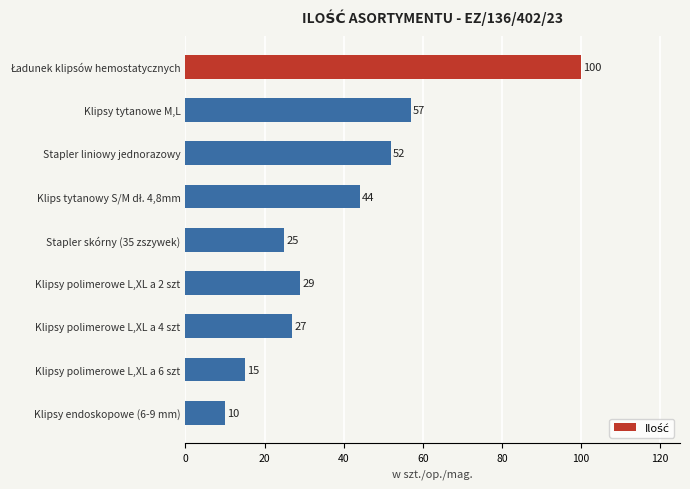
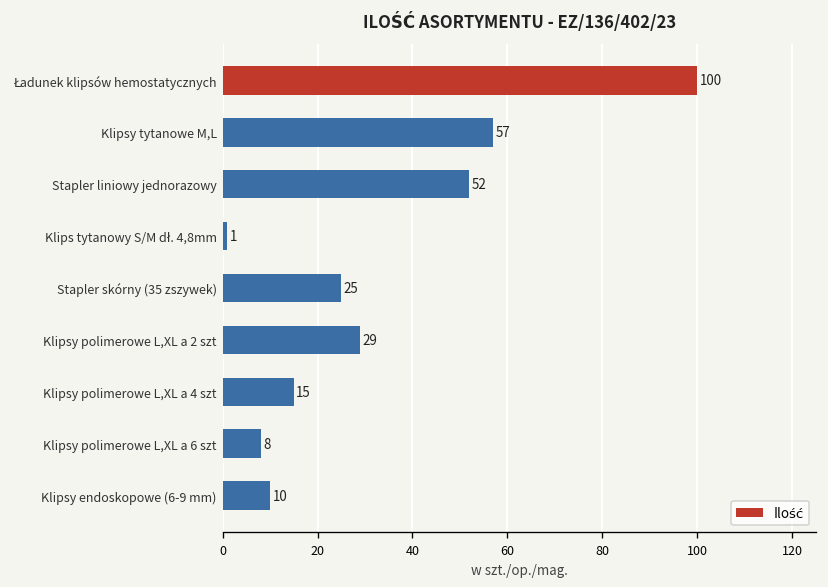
  {
    "Ładunek klipsów hemostatycznych": 100,
    "Klipsy tytanowe M,L": 57,
    "Stapler liniowy jednorazowy": 52,
-   "Klips tytanowy S/M dł. 4,8mm": 44,
+   "Klips tytanowy S/M dł. 4,8mm": 1,
    "Stapler skórny (35 zszywek)": 25,
    "Klipsy polimerowe L,XL a 2 szt": 29,
-   "Klipsy polimerowe L,XL a 4 szt": 27,
-   "Klipsy polimerowe L,XL a 6 szt": 15,
+   "Klipsy polimerowe L,XL a 4 szt": 15,
+   "Klipsy polimerowe L,XL a 6 szt": 8,
    "Klipsy endoskopowe (6-9 mm)": 10
  }
